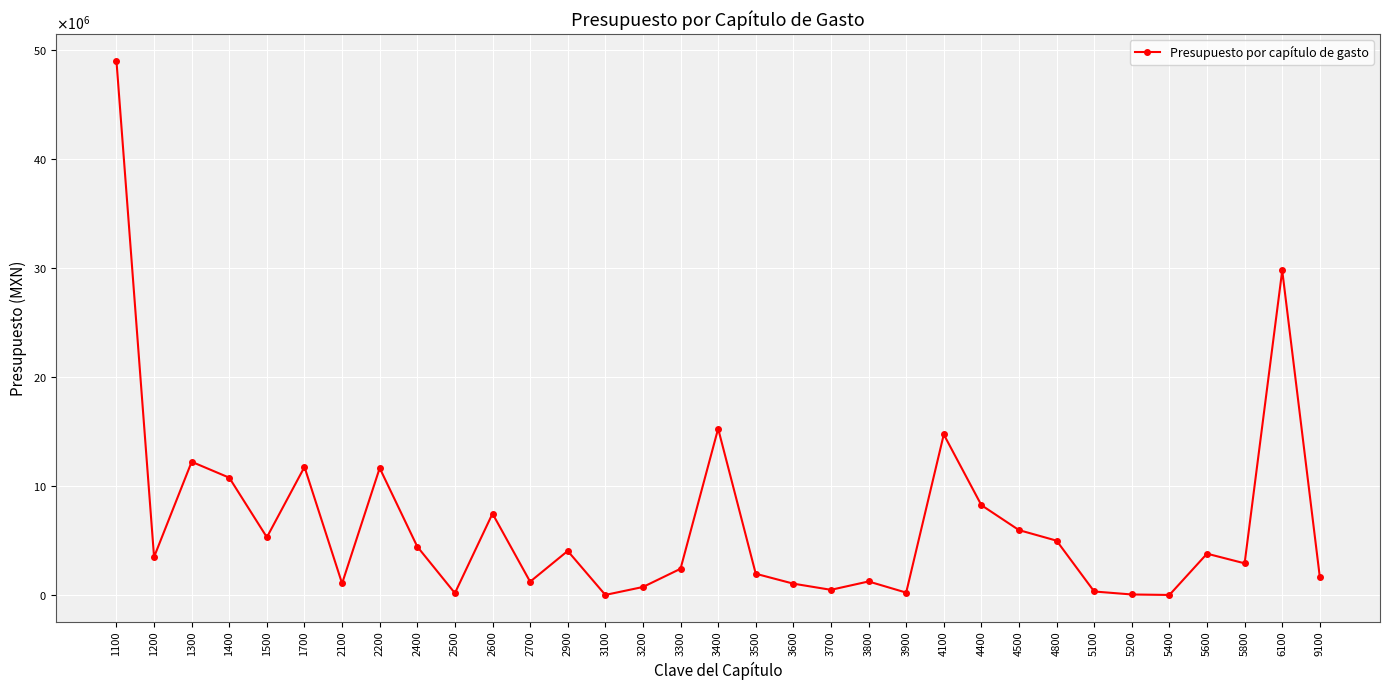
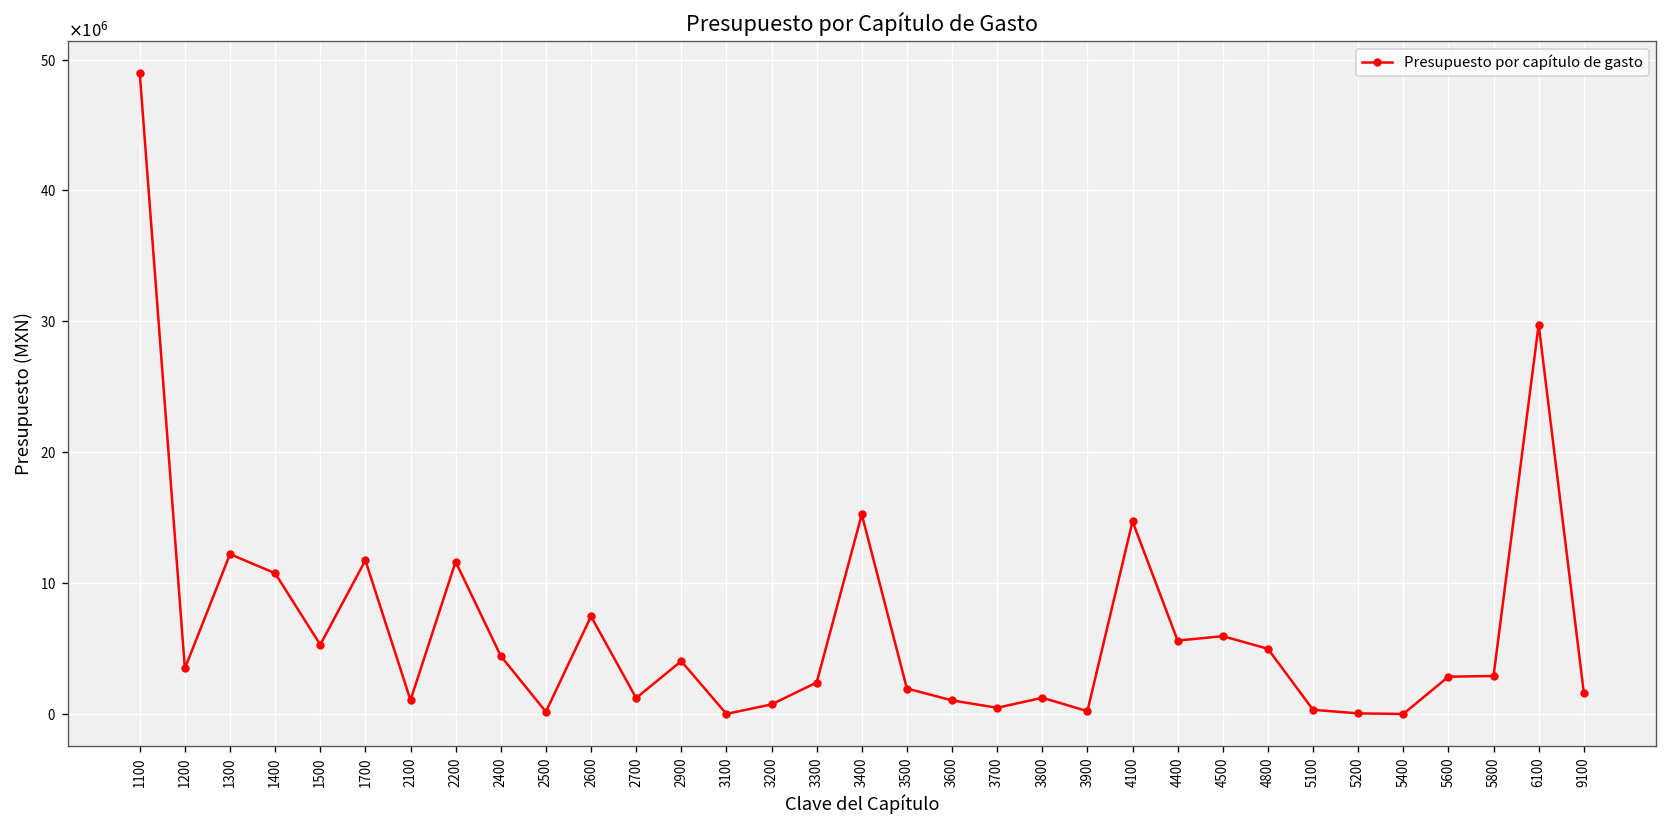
  {
    "1100": 49000000,
    "1200": 3500000,
    "1300": 12200000,
    "1400": 10800000,
    "1500": 5300000,
    "1700": 11700000,
    "2100": 1100000,
    "2200": 11600000,
    "2400": 4400000,
    "2500": 200000,
    "2600": 7500000,
    "2700": 1200000,
    "2900": 4000000,
    "3100": 0,
    "3200": 700000,
    "3300": 2400000,
    "3400": 15200000,
    "3500": 1900000,
    "3600": 1000000,
    "3700": 500000,
    "3800": 1200000,
    "3900": 200000,
    "4100": 14700000,
-   "4400": 8200000,
+   "4400": 5600000,
    "4500": 5900000,
    "4800": 5000000,
    "5100": 300000,
    "5200": 0,
    "5400": 0,
-   "5600": 3800000,
+   "5600": 2800000,
    "5800": 2900000,
    "6100": 29800000,
    "9100": 1600000
  }
